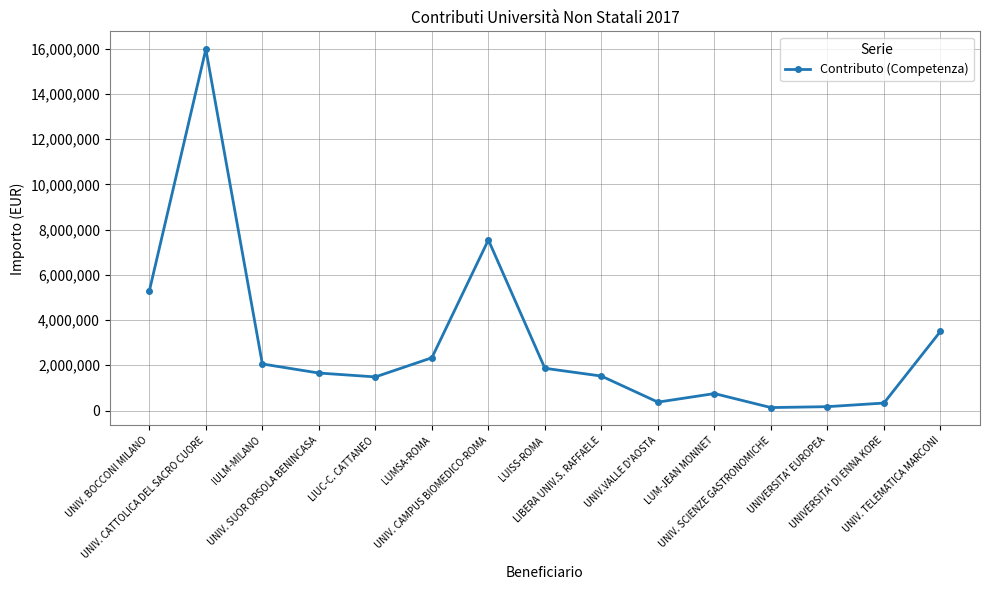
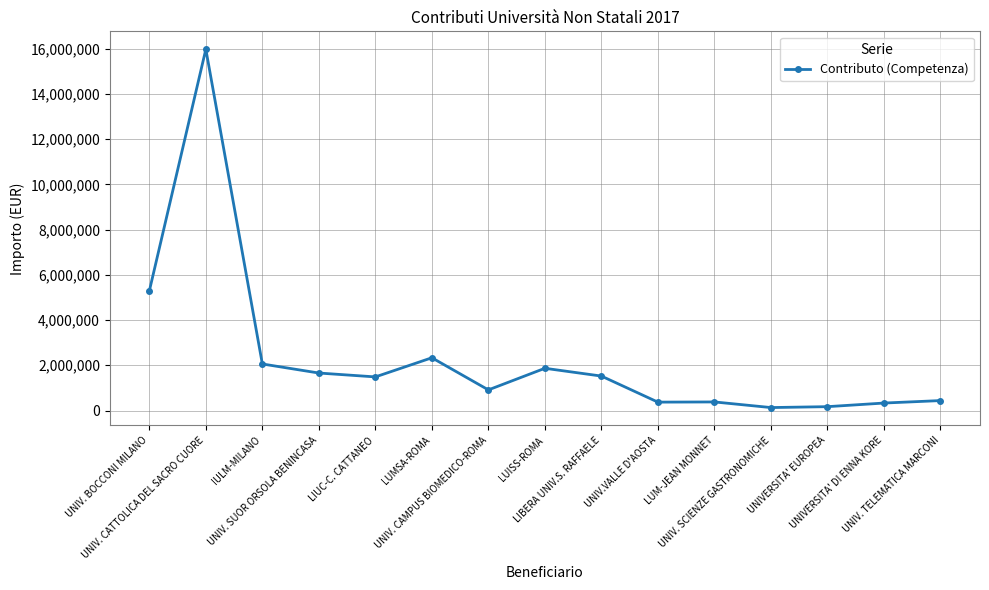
  {
    "UNIV. BOCCONI MILANO": "5,300,000",
    "UNIV. CATTOLICA DEL SACRO CUORE": "16,000,000",
    "IULM-MILANO": "2,100,000",
    "UNIV. SUOR ORSOLA BENINCASA": "1,700,000",
    "LIUC-C. CATTANEO": "1,500,000",
    "LUMSA-ROMA": "2,300,000",
-   "UNIV. CAMPUS BIOMEDICO-ROMA": "7,500,000",
+   "UNIV. CAMPUS BIOMEDICO-ROMA": "900,000",
    "LUISS-ROMA": "1,900,000",
    "LIBERA UNIV.S. RAFFAELE": "1,500,000",
    "UNIV.VALLE D'AOSTA": "400,000",
-   "LUM-JEAN MONNET": "700,000",
+   "LUM-JEAN MONNET": "400,000",
    "UNIV. SCIENZE GASTRONOMICHE": "100,000",
    "UNIVERSITA' EUROPEA": "200,000",
    "UNIVERSITA' DI ENNA KORE": "300,000",
-   "UNIV. TELEMATICA MARCONI": "3,500,000"
+   "UNIV. TELEMATICA MARCONI": "400,000"
  }
